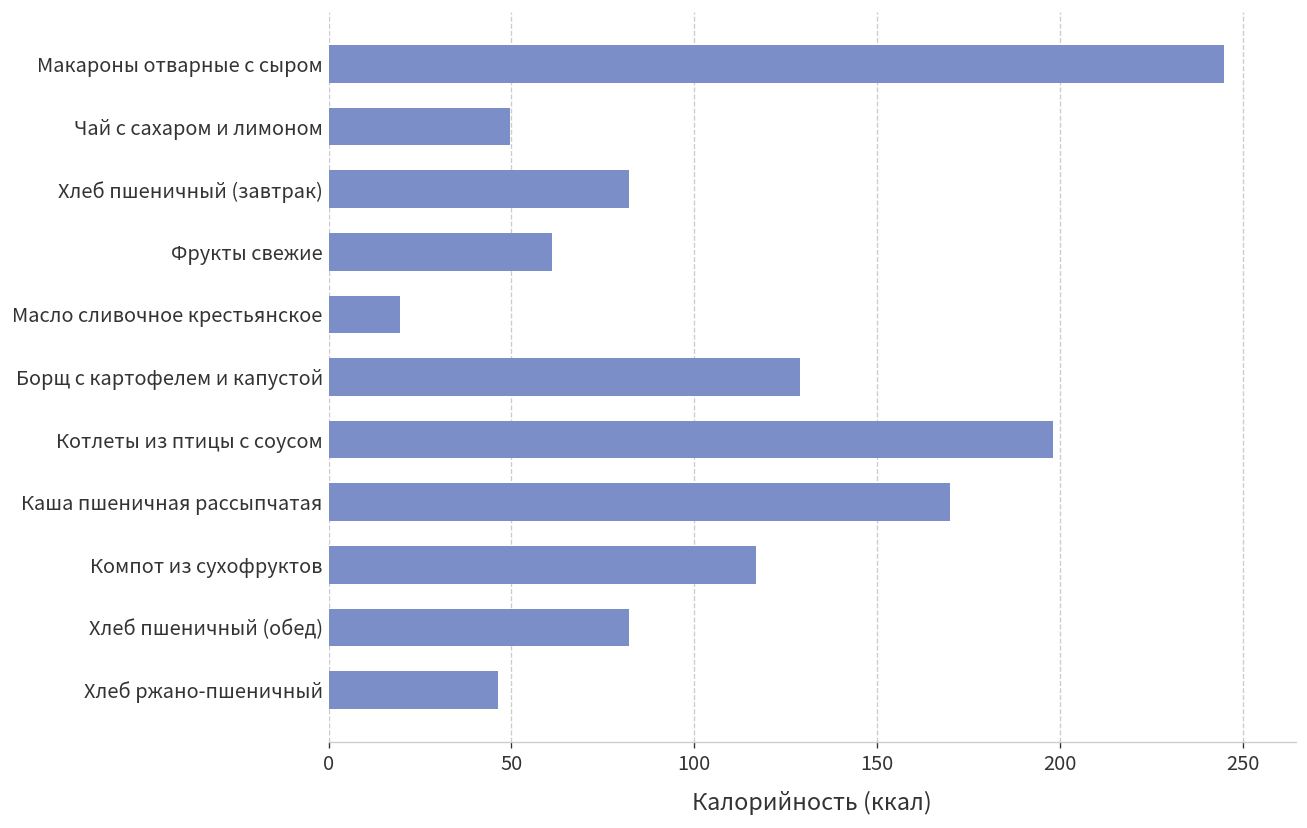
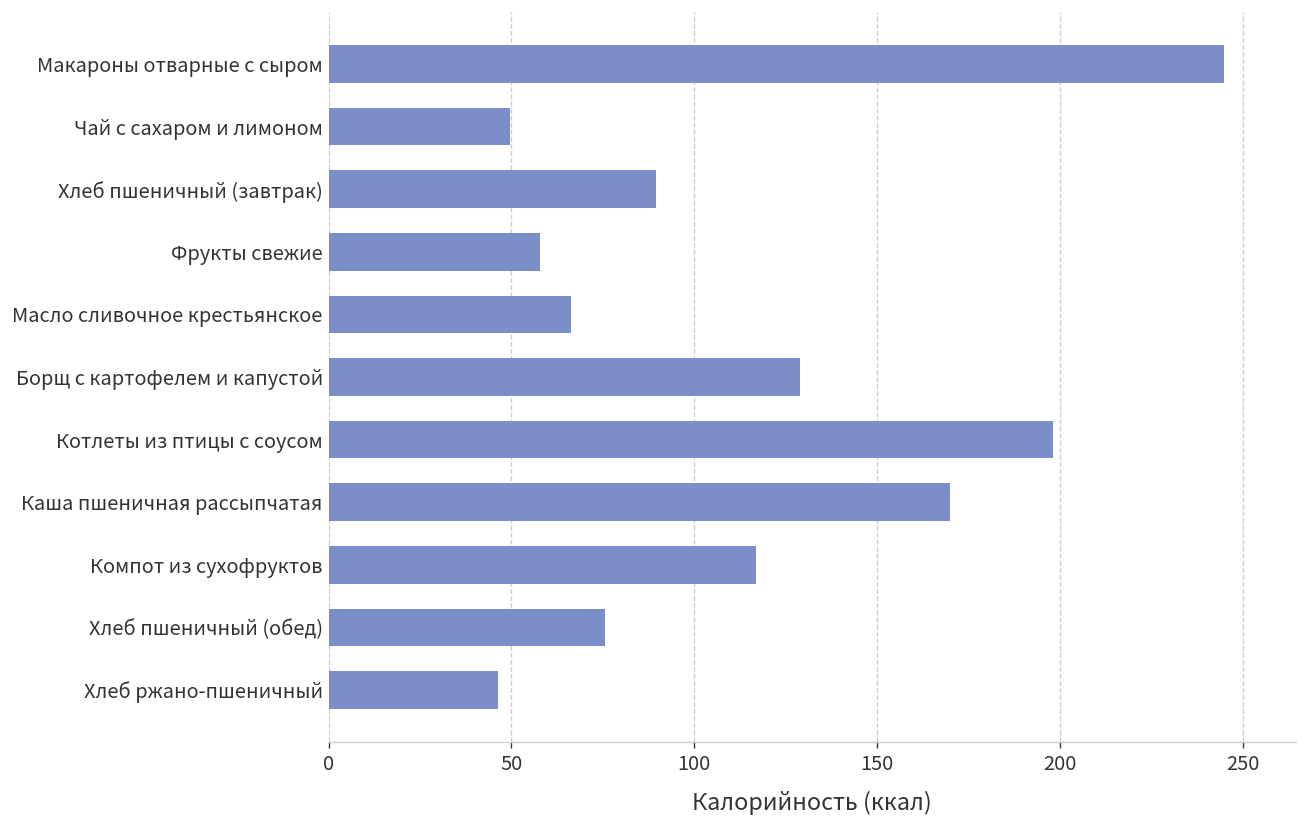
  {
    "Макароны отварные с сыром": 245,
    "Чай с сахаром и лимоном": 50,
-   "Хлеб пшеничный (завтрак)": 82,
-   "Фрукты свежие": 61,
-   "Масло сливочное крестьянское": 19,
+   "Хлеб пшеничный (завтрак)": 90,
+   "Фрукты свежие": 58,
+   "Масло сливочное крестьянское": 66,
    "Борщ с картофелем и капустой": 129,
    "Котлеты из птицы с соусом": 198,
    "Каша пшеничная рассыпчатая": 170,
    "Компот из сухофруктов": 117,
-   "Хлеб пшеничный (обед)": 82,
+   "Хлеб пшеничный (обед)": 76,
    "Хлеб ржано-пшеничный": 46
  }
